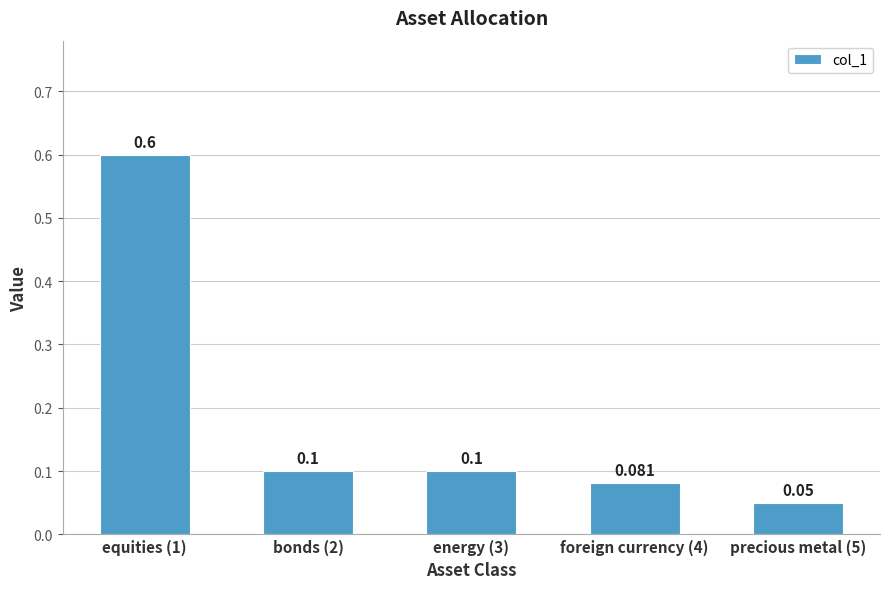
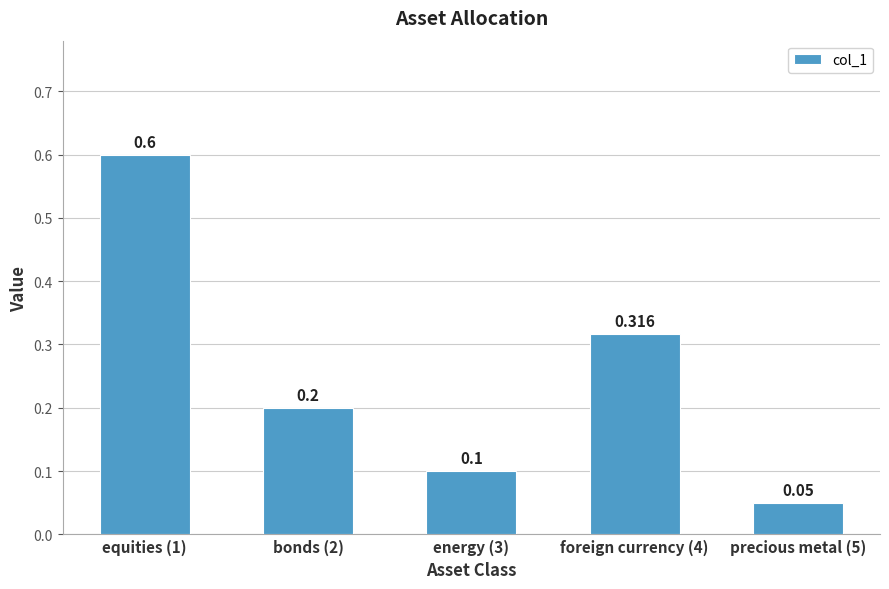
  {
    "equities (1)": 0.6,
-   "bonds (2)": 0.1,
+   "bonds (2)": 0.2,
    "energy (3)": 0.1,
-   "foreign currency (4)": 0.081,
+   "foreign currency (4)": 0.316,
    "precious metal (5)": 0.05
  }
